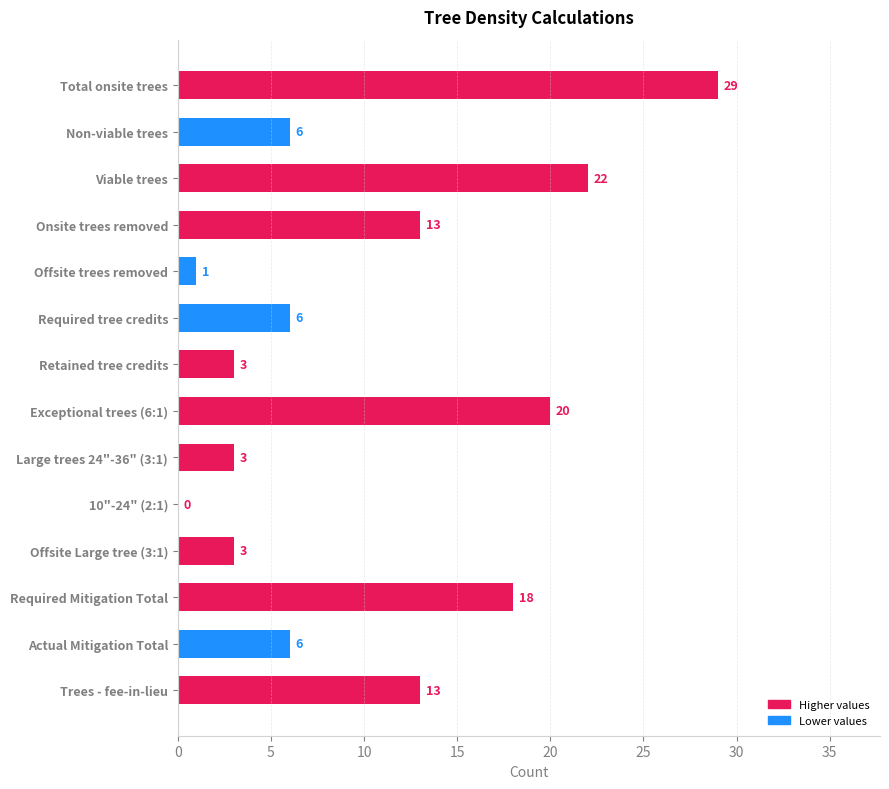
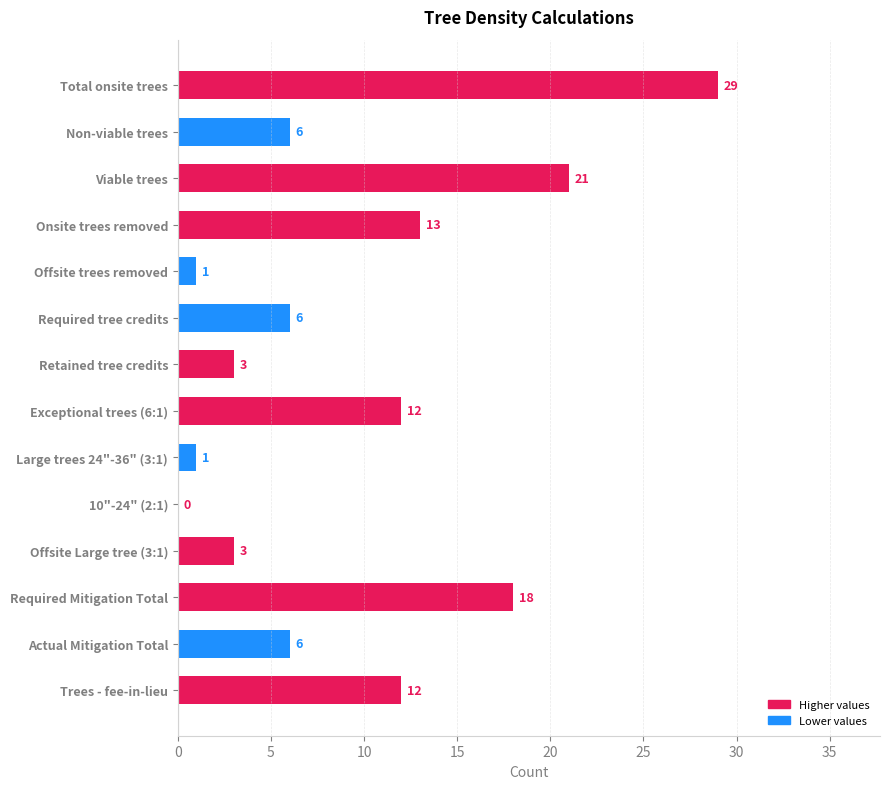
  {
    "Total onsite trees": 29,
    "Non-viable trees": 6,
-   "Viable trees": 22,
+   "Viable trees": 21,
    "Onsite trees removed": 13,
    "Offsite trees removed": 1,
    "Required tree credits": 6,
    "Retained tree credits": 3,
-   "Exceptional trees (6:1)": 20,
-   "Large trees 24\"-36\" (3:1)": 3,
+   "Exceptional trees (6:1)": 12,
+   "Large trees 24\"-36\" (3:1)": 1,
    "10\"-24\" (2:1)": 0,
    "Offsite Large tree (3:1)": 3,
    "Required Mitigation Total": 18,
    "Actual Mitigation Total": 6,
-   "Trees - fee-in-lieu": 13
+   "Trees - fee-in-lieu": 12
  }
